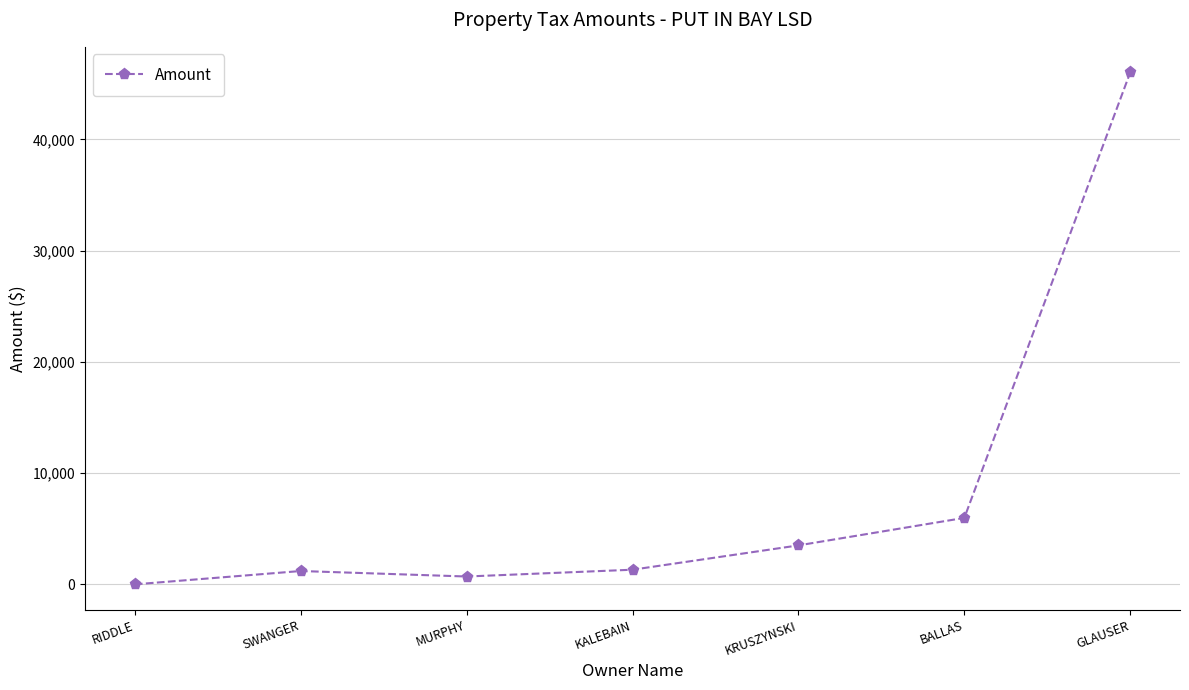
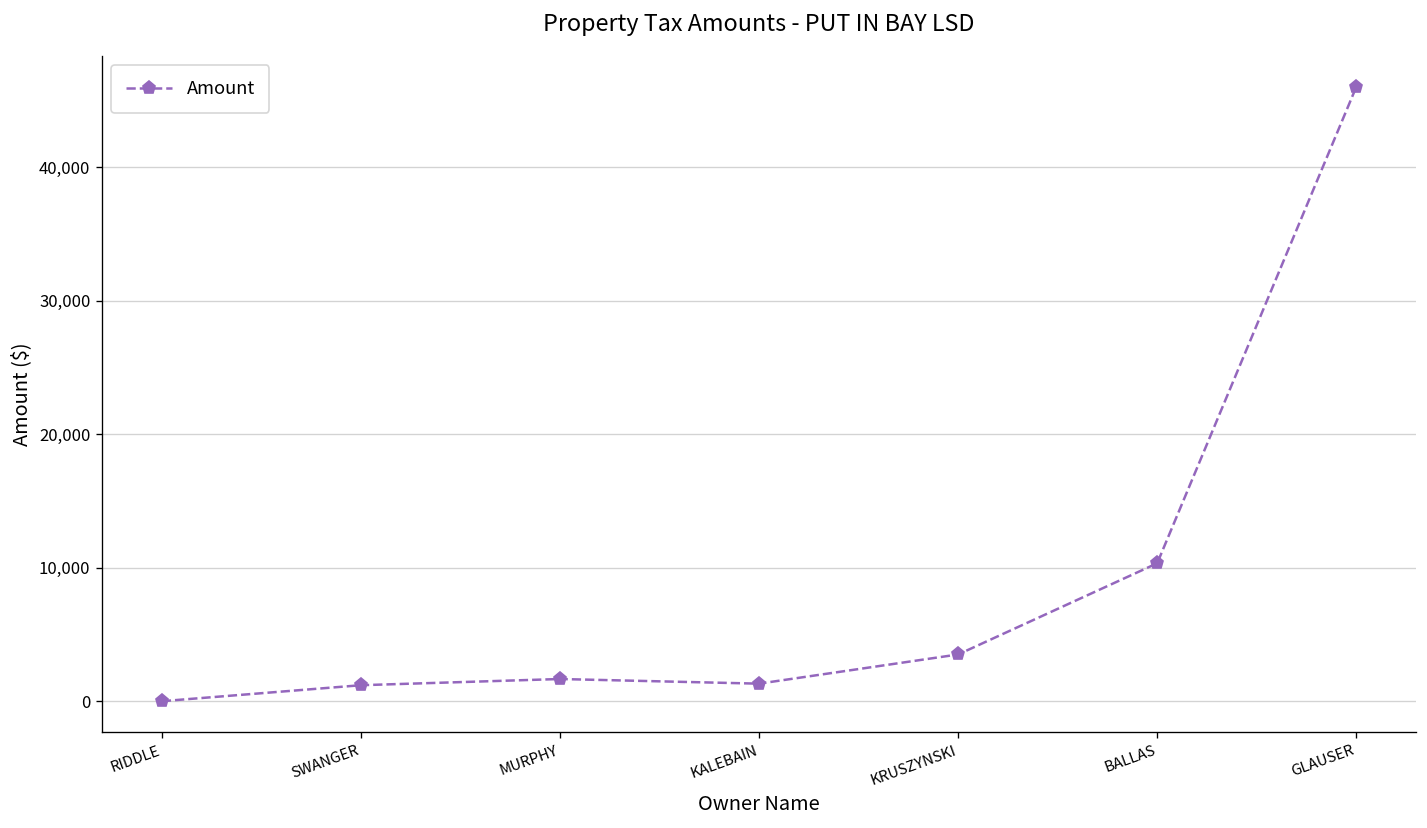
  {
    "RIDDLE": "0",
    "SWANGER": "1,200",
-   "MURPHY": "700",
+   "MURPHY": "1,700",
    "KALEBAIN": "1,300",
    "KRUSZYNSKI": "3,500",
-   "BALLAS": "6,000",
+   "BALLAS": "10,300",
    "GLAUSER": "46,000"
  }
